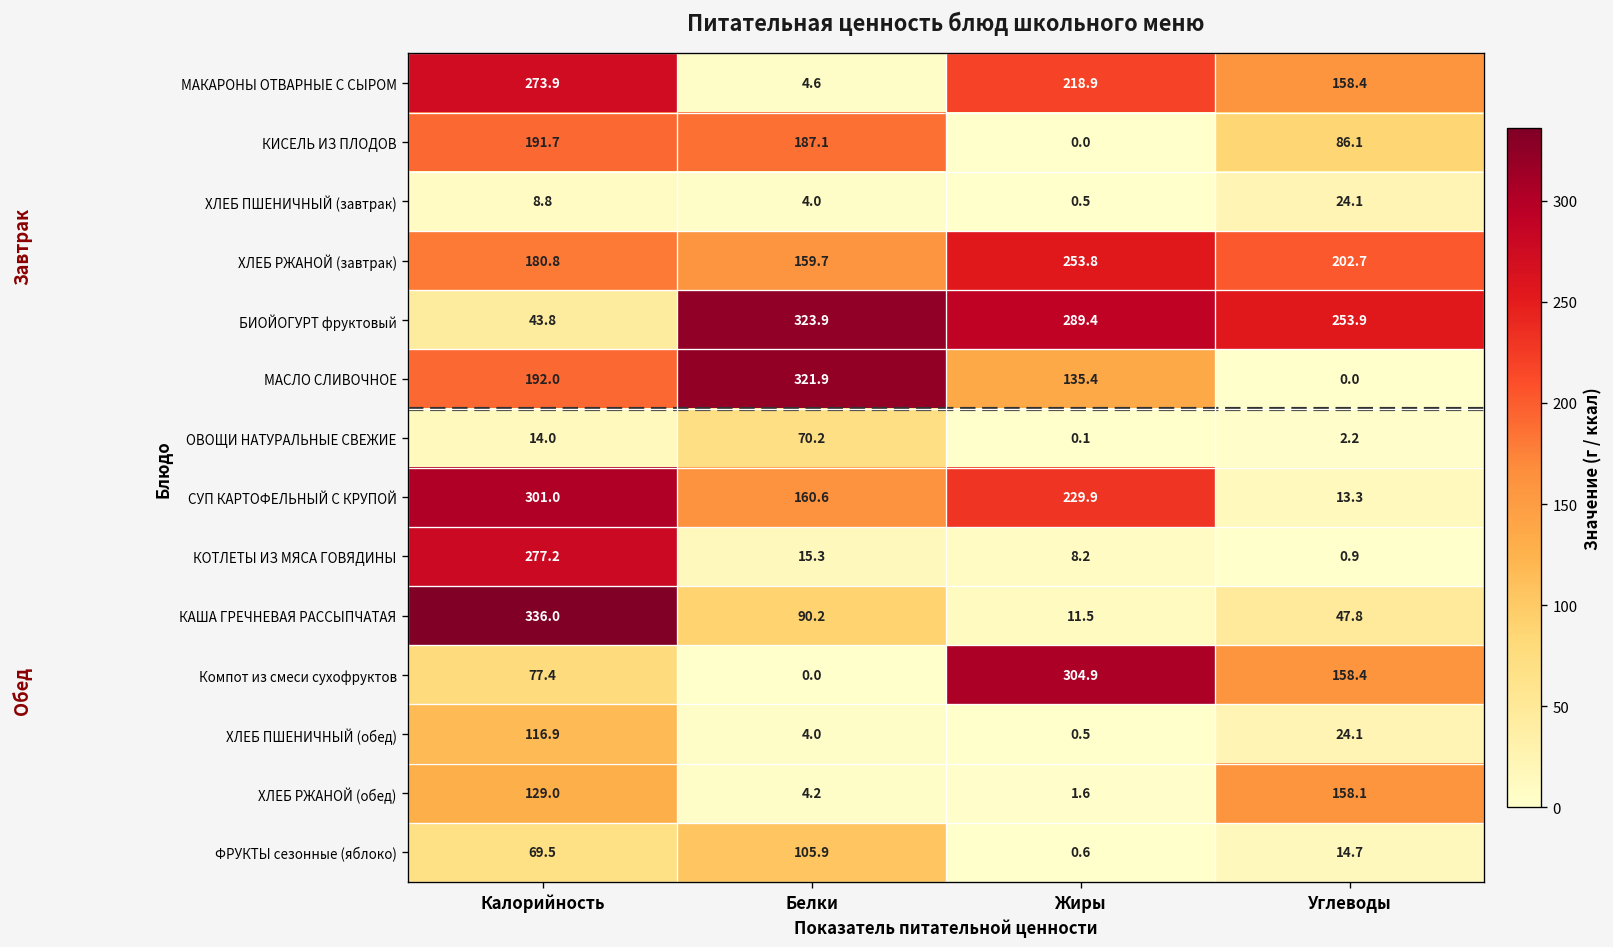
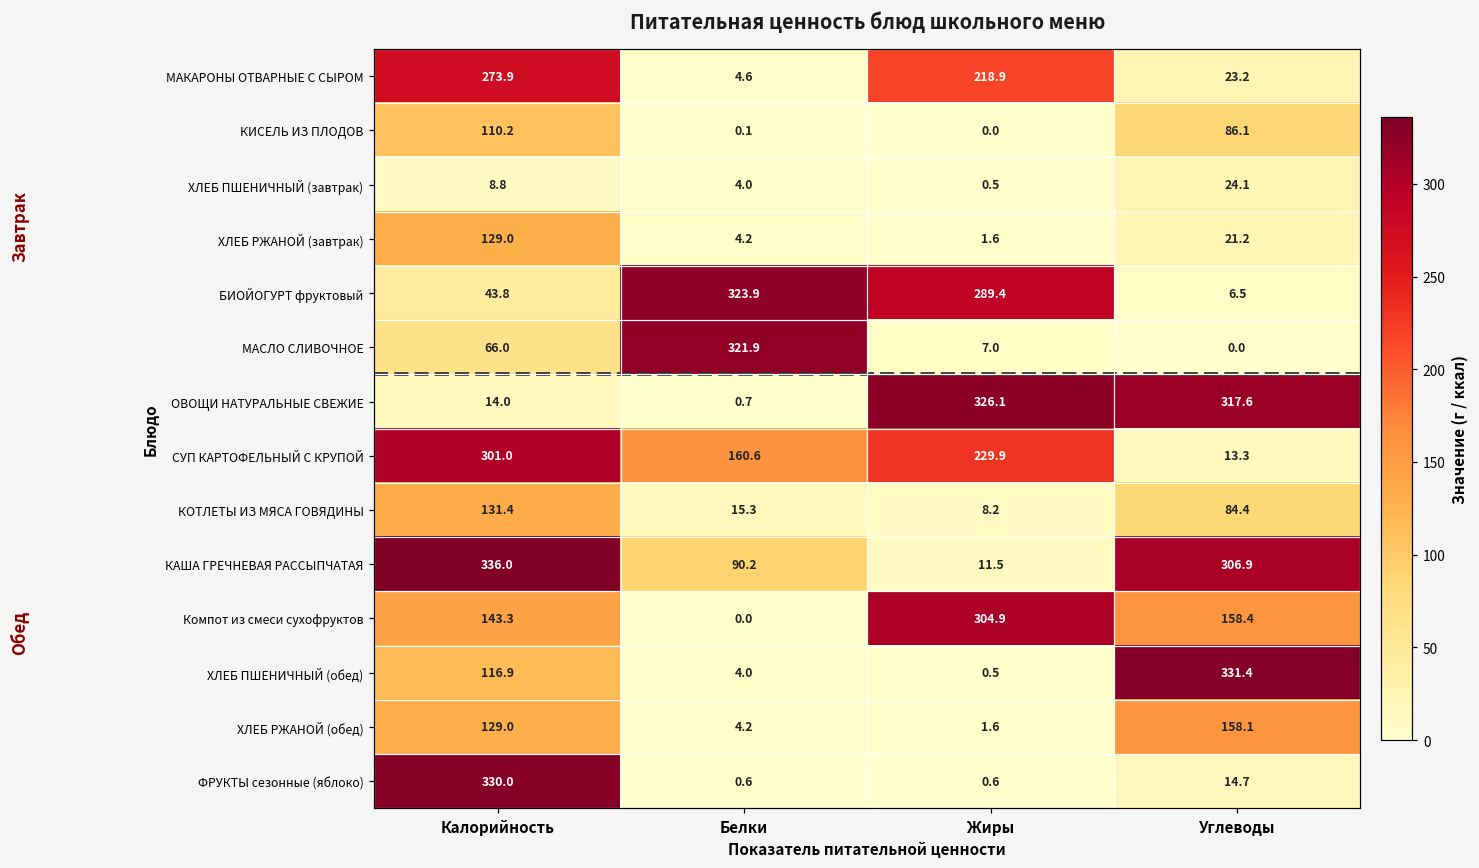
  {
    "МАКАРОНЫ ОТВАРНЫЕ С СЫРОМ": {
      "Калорийность": 273.9,
      "Белки": 4.6,
      "Жиры": 218.9,
-     "Углеводы": 158.4
+     "Углеводы": 23.2
    },
    "КИСЕЛЬ ИЗ ПЛОДОВ": {
-     "Калорийность": 191.7,
-     "Белки": 187.1,
+     "Калорийность": 110.2,
+     "Белки": 0.1,
      "Жиры": 0.0,
      "Углеводы": 86.1
    },
    "ХЛЕБ ПШЕНИЧНЫЙ (завтрак)": {
      "Калорийность": 8.8,
      "Белки": 4.0,
      "Жиры": 0.5,
      "Углеводы": 24.1
    },
    "ХЛЕБ РЖАНОЙ (завтрак)": {
-     "Калорийность": 180.8,
-     "Белки": 159.7,
-     "Жиры": 253.8,
-     "Углеводы": 202.7
+     "Калорийность": 129.0,
+     "Белки": 4.2,
+     "Жиры": 1.6,
+     "Углеводы": 21.2
    },
    "БИОЙОГУРТ фруктовый": {
      "Калорийность": 43.8,
      "Белки": 323.9,
      "Жиры": 289.4,
-     "Углеводы": 253.9
+     "Углеводы": 6.5
    },
    "МАСЛО СЛИВОЧНОЕ": {
-     "Калорийность": 192.0,
+     "Калорийность": 66.0,
      "Белки": 321.9,
-     "Жиры": 135.4,
+     "Жиры": 7.0,
      "Углеводы": 0.0
    },
    "ОВОЩИ НАТУРАЛЬНЫЕ СВЕЖИЕ": {
      "Калорийность": 14.0,
-     "Белки": 70.2,
-     "Жиры": 0.1,
-     "Углеводы": 2.2
+     "Белки": 0.7,
+     "Жиры": 326.1,
+     "Углеводы": 317.6
    },
    "СУП КАРТОФЕЛЬНЫЙ С КРУПОЙ": {
      "Калорийность": 301.0,
      "Белки": 160.6,
      "Жиры": 229.9,
      "Углеводы": 13.3
    },
    "КОТЛЕТЫ ИЗ МЯСА ГОВЯДИНЫ": {
-     "Калорийность": 277.2,
+     "Калорийность": 131.4,
      "Белки": 15.3,
      "Жиры": 8.2,
-     "Углеводы": 0.9
+     "Углеводы": 84.4
    },
    "КАША ГРЕЧНЕВАЯ РАССЫПЧАТАЯ": {
      "Калорийность": 336.0,
      "Белки": 90.2,
      "Жиры": 11.5,
-     "Углеводы": 47.8
+     "Углеводы": 306.9
    },
    "Компот из смеси сухофруктов": {
-     "Калорийность": 77.4,
+     "Калорийность": 143.3,
      "Белки": 0.0,
      "Жиры": 304.9,
      "Углеводы": 158.4
    },
    "ХЛЕБ ПШЕНИЧНЫЙ (обед)": {
      "Калорийность": 116.9,
      "Белки": 4.0,
      "Жиры": 0.5,
-     "Углеводы": 24.1
+     "Углеводы": 331.4
    },
    "ХЛЕБ РЖАНОЙ (обед)": {
      "Калорийность": 129.0,
      "Белки": 4.2,
      "Жиры": 1.6,
      "Углеводы": 158.1
    },
    "ФРУКТЫ сезонные (яблоко)": {
-     "Калорийность": 69.5,
-     "Белки": 105.9,
+     "Калорийность": 330.0,
+     "Белки": 0.6,
      "Жиры": 0.6,
      "Углеводы": 14.7
    }
  }
